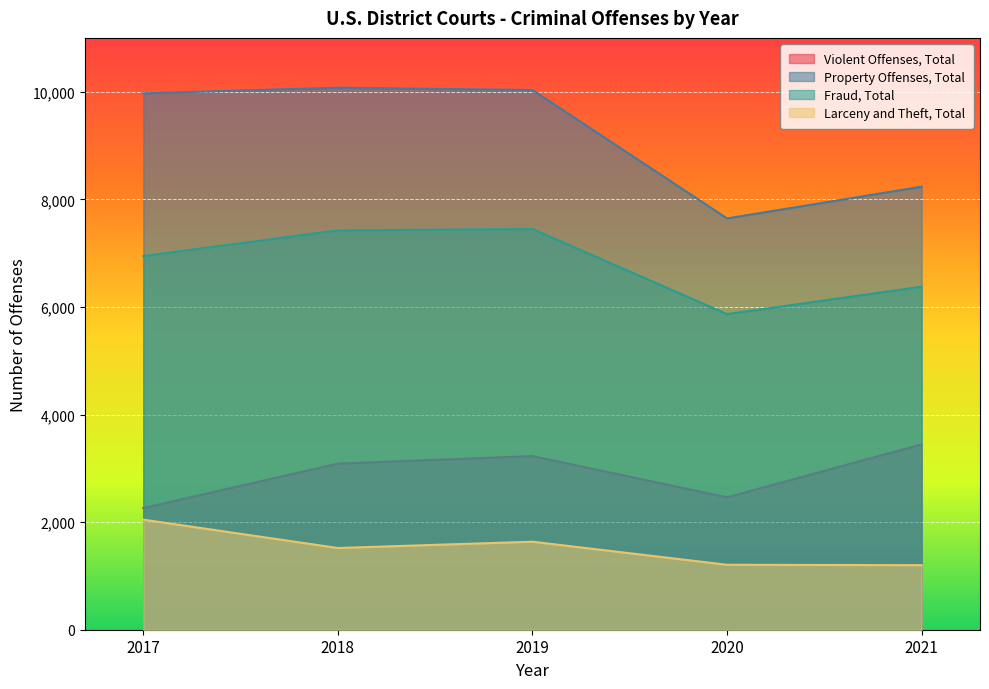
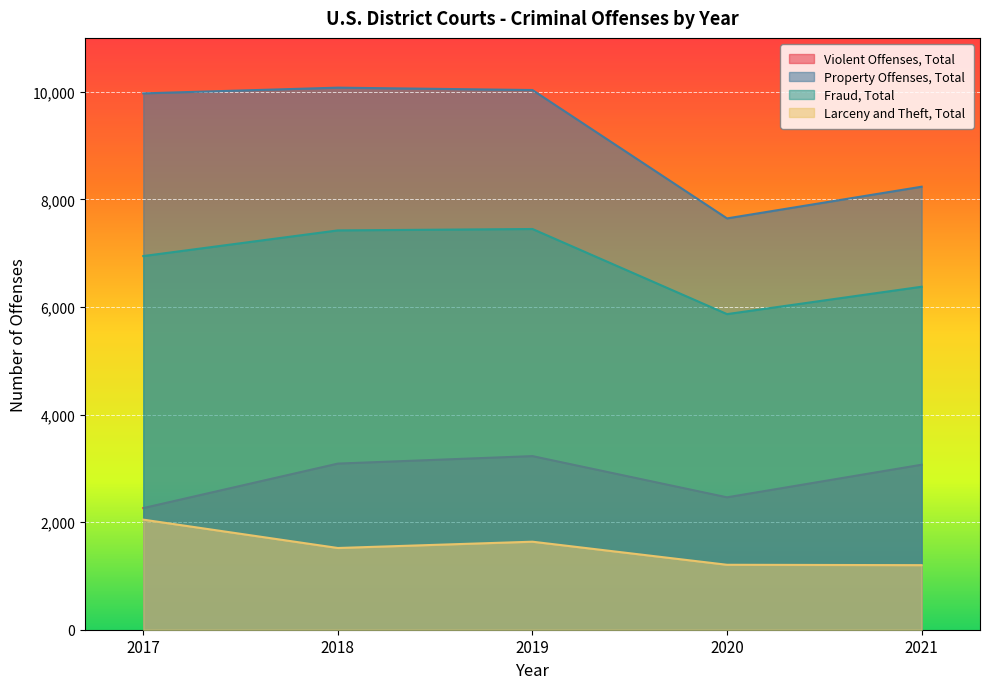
  {
    "Violent Offenses, Total": {
      "2017": "2,300",
      "2018": "3,100",
      "2019": "3,200",
      "2020": "2,500",
-     "2021": "3,400"
+     "2021": "3,100"
    },
    "Larceny and Theft, Total": {
      "2017": "2,000",
      "2018": "1,500",
      "2019": "1,600",
      "2020": "1,200",
      "2021": "1,200"
    }
  }
